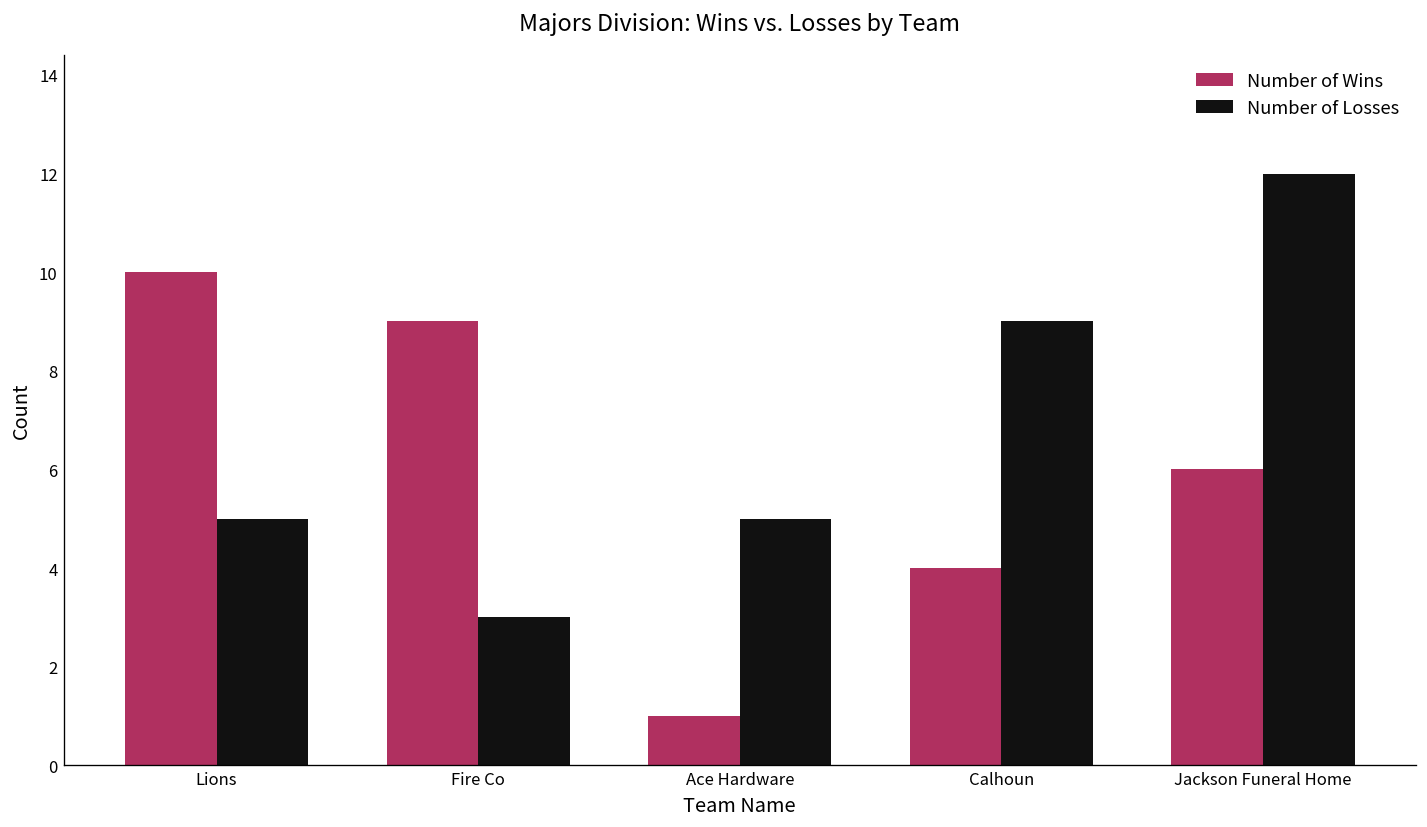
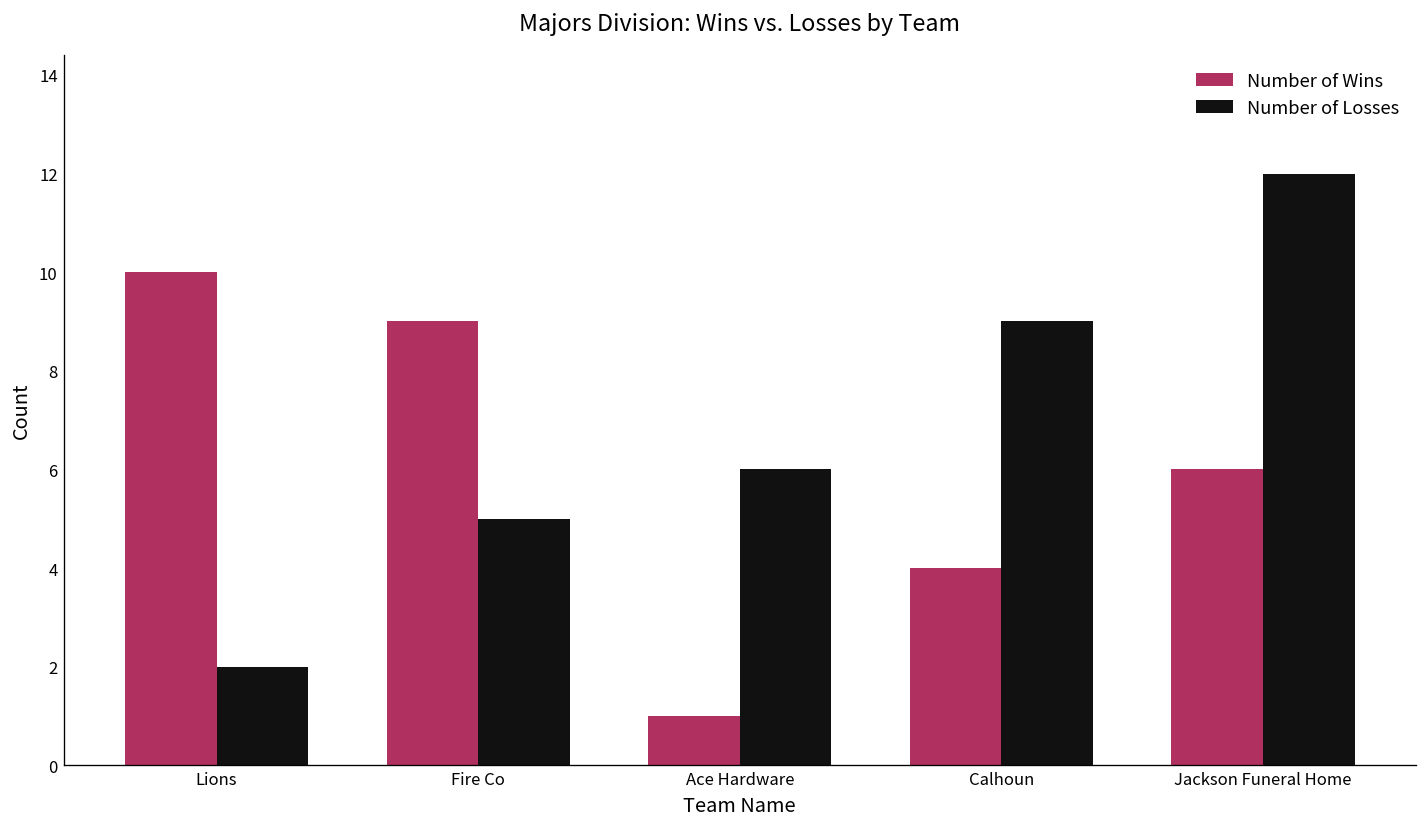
  {
    "Number of Wins": {
      "Lions": 10,
      "Fire Co": 9,
      "Ace Hardware": 1,
      "Calhoun": 4,
      "Jackson Funeral Home": 6
    },
    "Number of Losses": {
-     "Lions": 5,
-     "Fire Co": 3,
-     "Ace Hardware": 5,
+     "Lions": 2,
+     "Fire Co": 5,
+     "Ace Hardware": 6,
      "Calhoun": 9,
      "Jackson Funeral Home": 12
    }
  }
